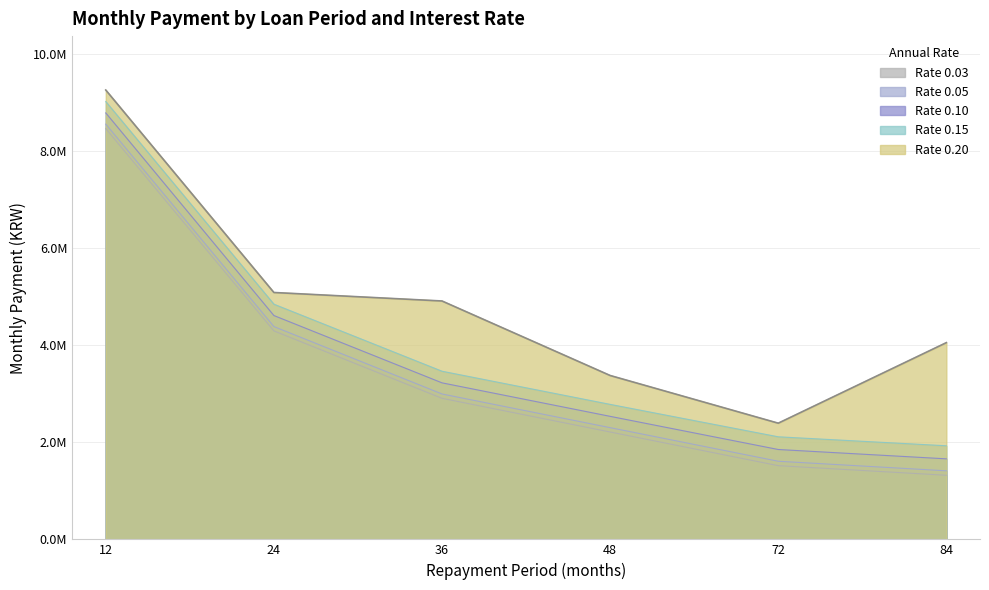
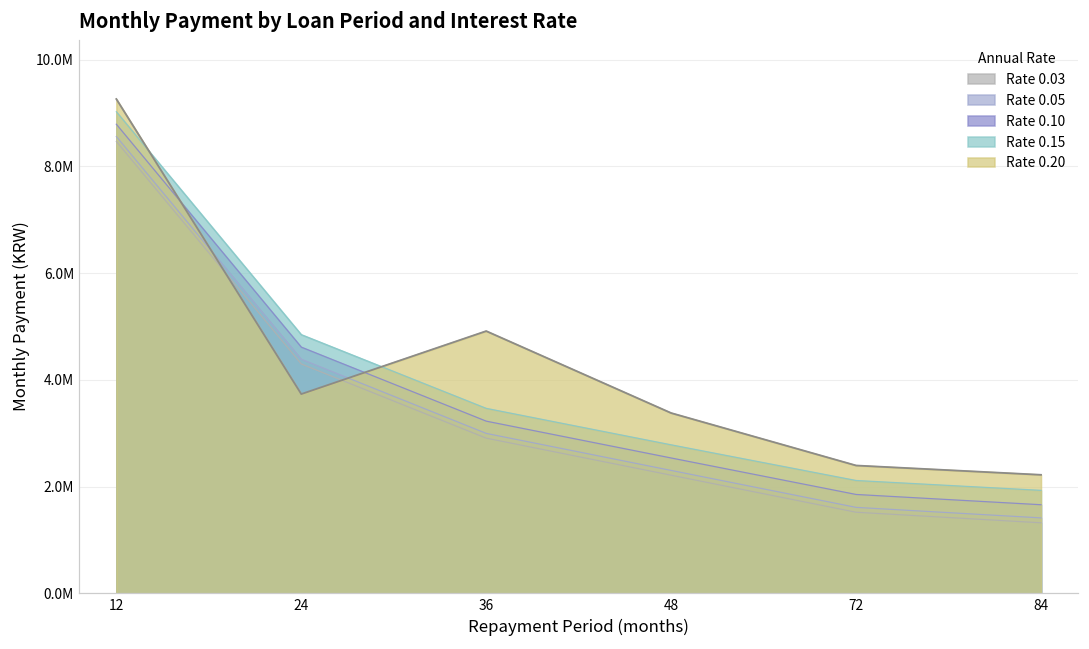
  {
    "Rate 0.20": {
      "12": 9300000,
-     "24": 5100000,
+     "24": 3700000,
      "36": 4900000,
      "48": 3400000,
      "72": 2400000,
-     "84": 4100000
+     "84": 2200000
    }
  }
